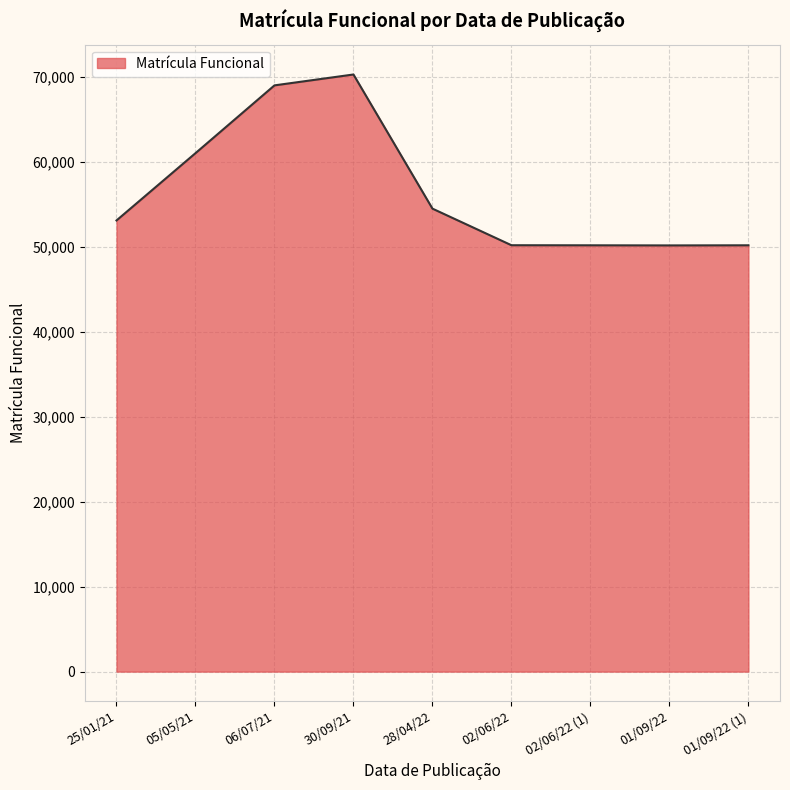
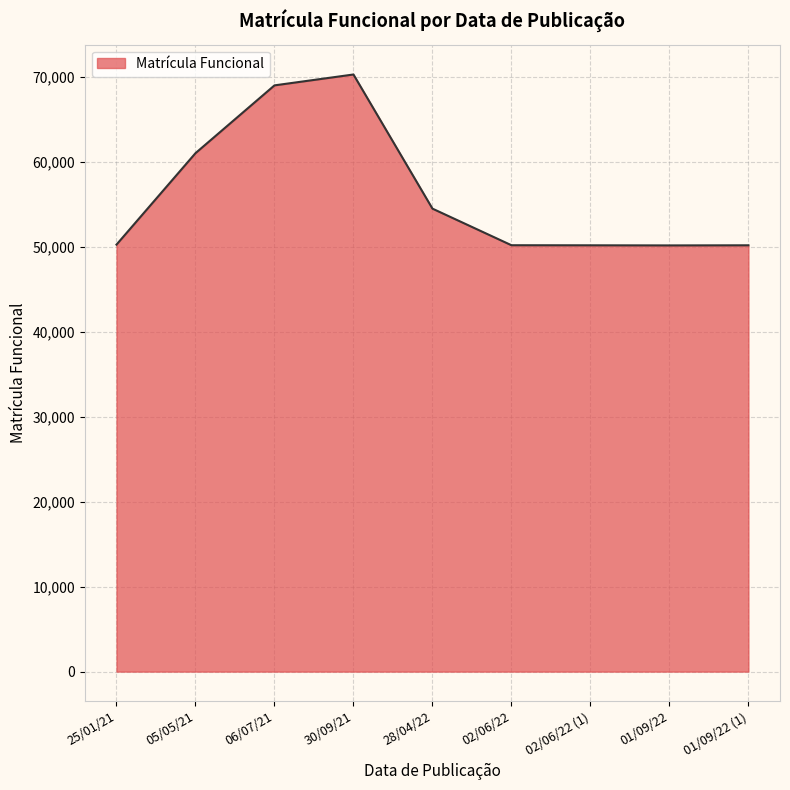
  {
-   "25/01/21": "53,000",
+   "25/01/21": "50,000",
    "05/05/21": "61,000",
    "06/07/21": "69,000",
    "30/09/21": "70,000",
    "28/04/22": "54,000",
    "02/06/22": "50,000",
    "02/06/22 (1)": "50,000",
    "01/09/22": "50,000",
    "01/09/22 (1)": "50,000"
  }
